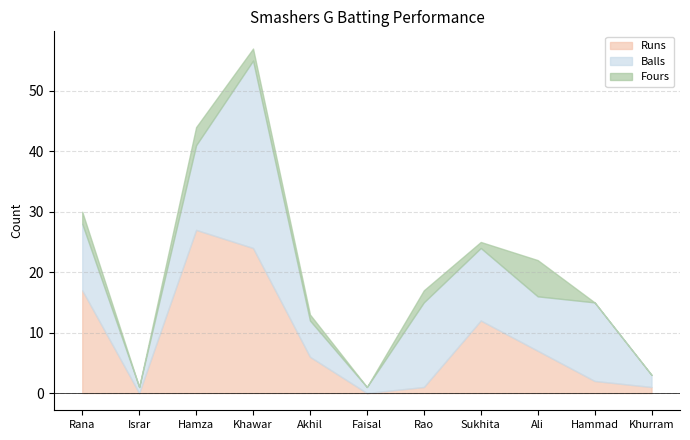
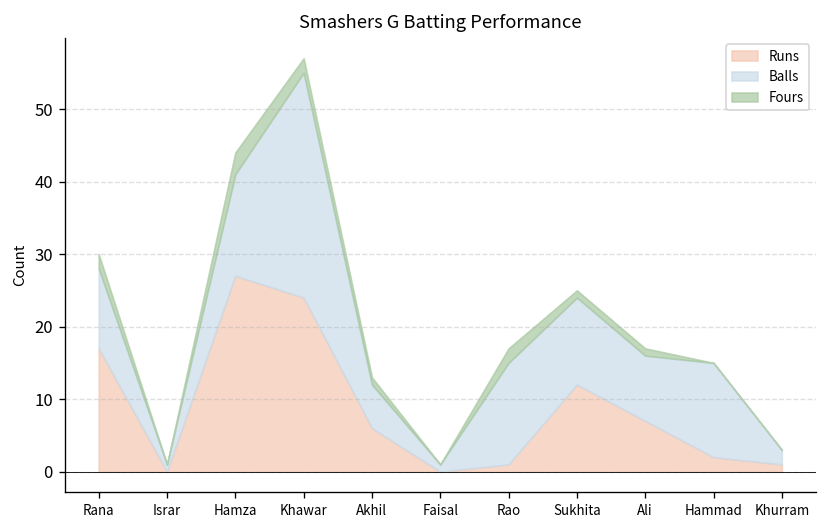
  {
    "Runs": {
      "Rana": 17,
      "Israr": 0,
      "Hamza": 27,
      "Khawar": 24,
      "Akhil": 6,
      "Faisal": 0,
      "Rao": 1,
      "Sukhita": 12,
      "Ali": 7,
      "Hammad": 2,
      "Khurram": 1
    },
    "Balls": {
      "Rana": 11,
      "Hamza": 14,
      "Khawar": 31,
      "Akhil": 6,
      "Rao": 14,
      "Sukhita": 12,
      "Ali": 9
    },
    "Fours": {
      "Rana": 2,
      "Hamza": 3,
      "Khawar": 2,
      "Akhil": 1,
      "Rao": 2,
      "Sukhita": 1,
-     "Ali": 6
+     "Ali": 1
    }
  }
